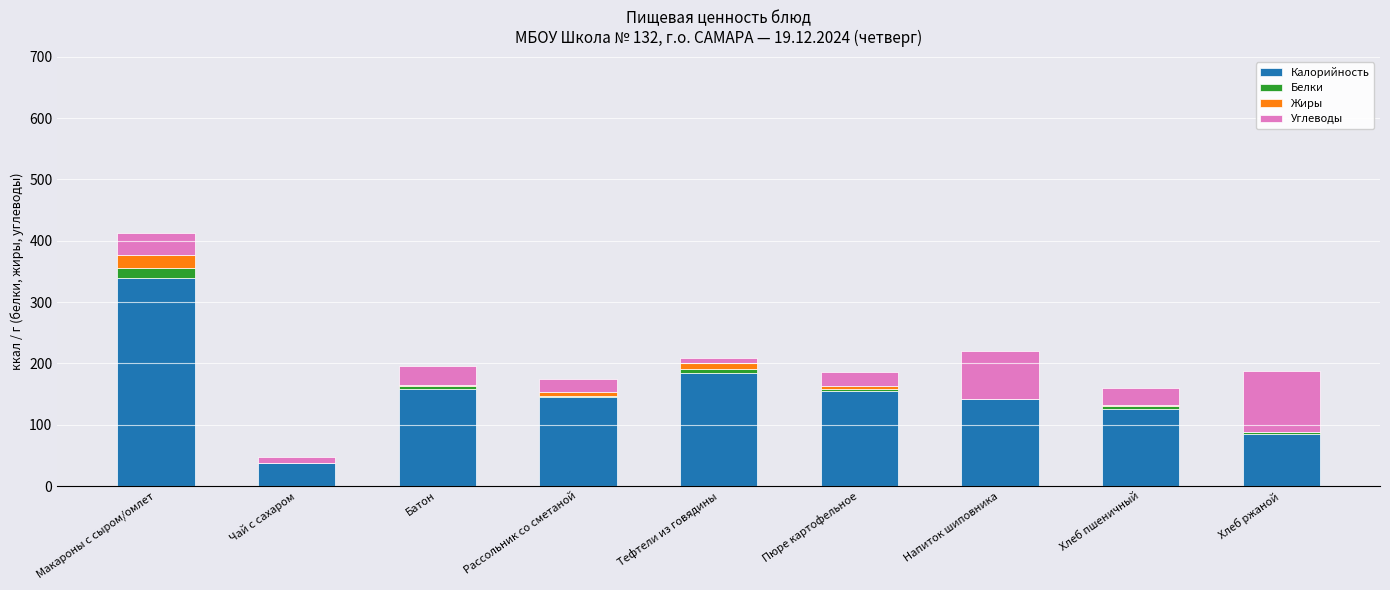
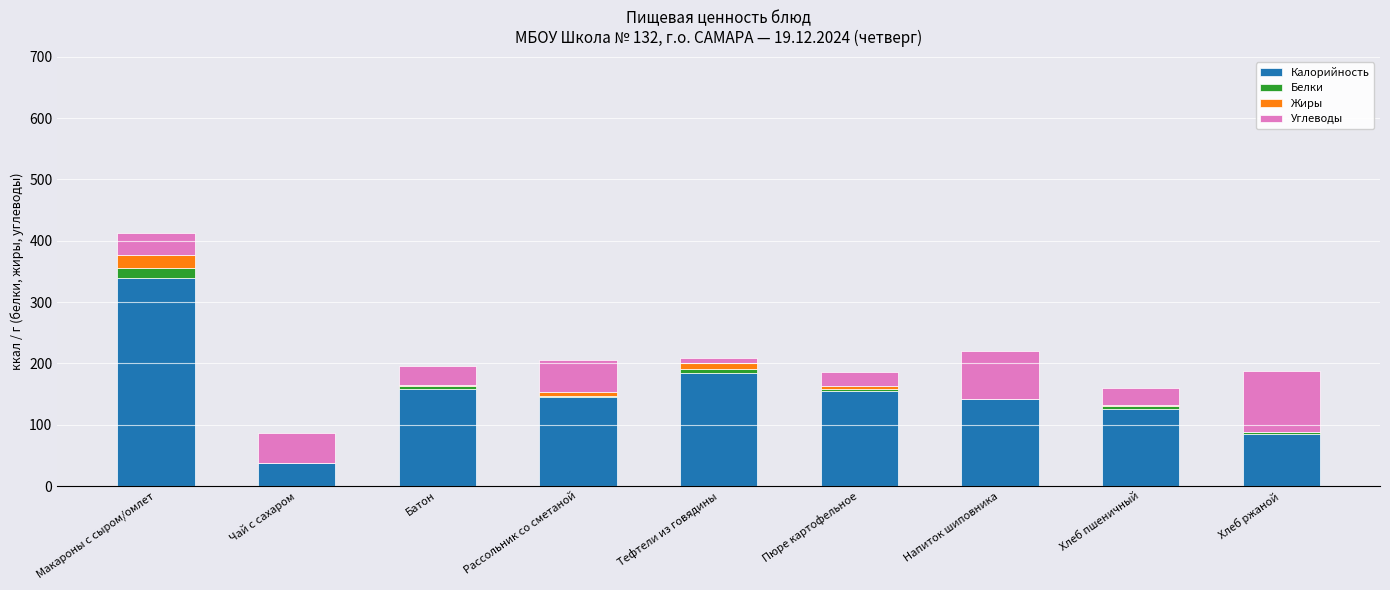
  {
    "Калорийность": {
      "Макароны с сыром/омлет": 340,
      "Чай с сахаром": 40,
      "Батон": 160,
      "Рассольник со сметаной": 150,
      "Тефтели из говядины": 190,
      "Пюре картофельное": 160,
      "Напиток шиповника": 140,
      "Хлеб пшеничный": 130,
      "Хлеб ржаной": 90
    },
    "Белки": {
      "Макароны с сыром/омлет": 20,
      "Чай с сахаром": 0,
      "Батон": 10,
      "Тефтели из говядины": 10,
      "Напиток шиповника": 0
    },
    "Жиры": {
      "Макароны с сыром/омлет": 20,
      "Чай с сахаром": 0,
      "Рассольник со сметаной": 10,
      "Тефтели из говядины": 10,
      "Пюре картофельное": 10,
      "Напиток шиповника": 0,
      "Хлеб ржаной": 0
    },
    "Углеводы": {
      "Макароны с сыром/омлет": 40,
-     "Чай с сахаром": 10,
+     "Чай с сахаром": 50,
      "Батон": 30,
-     "Рассольник со сметаной": 20,
+     "Рассольник со сметаной": 50,
      "Тефтели из говядины": 10,
      "Пюре картофельное": 20,
      "Напиток шиповника": 80,
      "Хлеб пшеничный": 30,
      "Хлеб ржаной": 100
    }
  }
